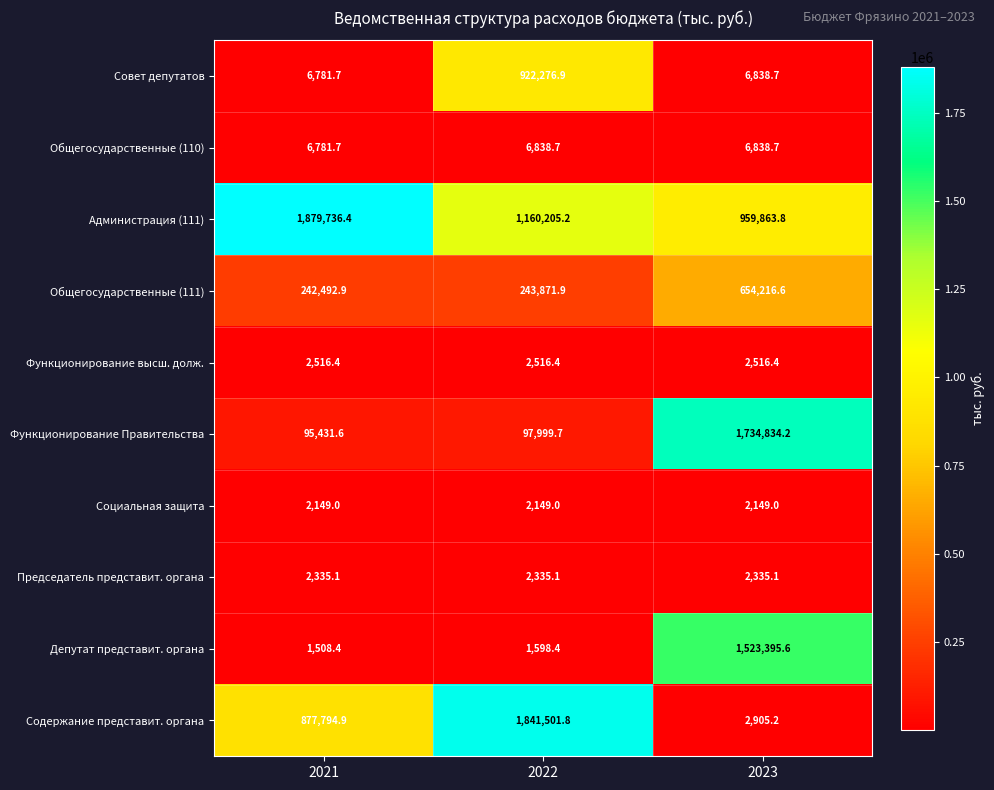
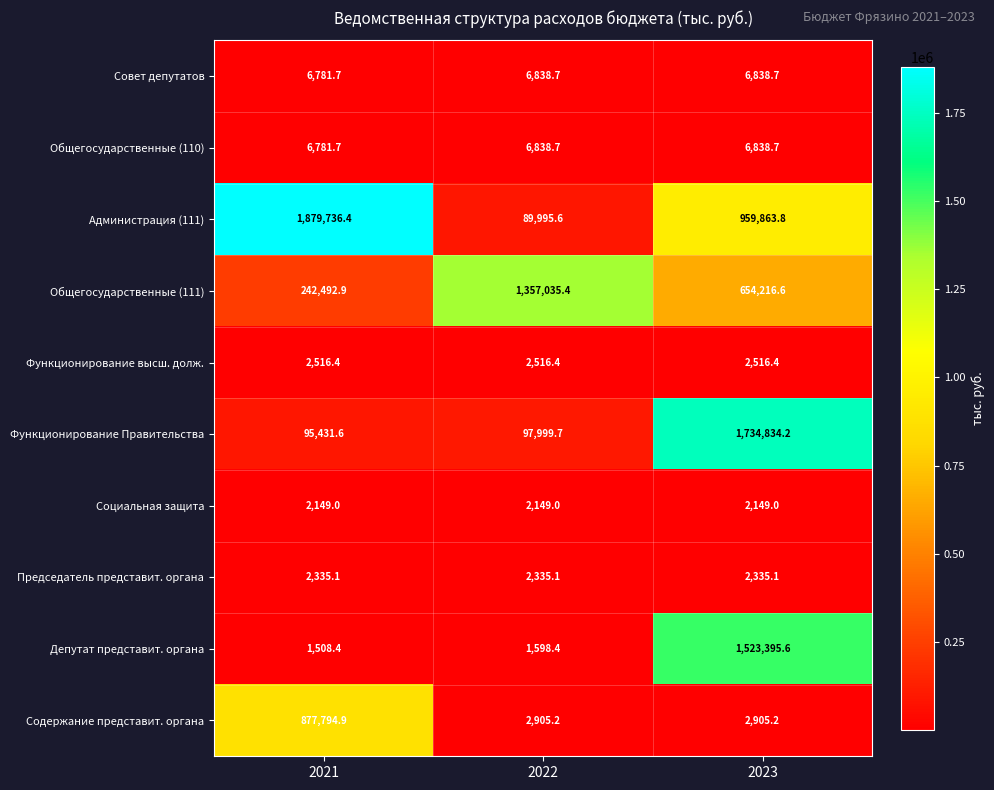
  {
    "Совет депутатов": {
      "2021": "6,781.7",
-     "2022": "922,276.9",
+     "2022": "6,838.7",
      "2023": "6,838.7"
    },
    "Общегосударственные (110)": {
      "2021": "6,781.7",
      "2022": "6,838.7",
      "2023": "6,838.7"
    },
    "Администрация (111)": {
      "2021": "1,879,736.4",
-     "2022": "1,160,205.2",
+     "2022": "89,995.6",
      "2023": "959,863.8"
    },
    "Общегосударственные (111)": {
      "2021": "242,492.9",
-     "2022": "243,871.9",
+     "2022": "1,357,035.4",
      "2023": "654,216.6"
    },
    "Функционирование высш. долж.": {
      "2021": "2,516.4",
      "2022": "2,516.4",
      "2023": "2,516.4"
    },
    "Функционирование Правительства": {
      "2021": "95,431.6",
      "2022": "97,999.7",
      "2023": "1,734,834.2"
    },
    "Социальная защита": {
      "2021": "2,149.0",
      "2022": "2,149.0",
      "2023": "2,149.0"
    },
    "Председатель представит. органа": {
      "2021": "2,335.1",
      "2022": "2,335.1",
      "2023": "2,335.1"
    },
    "Депутат представит. органа": {
      "2021": "1,508.4",
      "2022": "1,598.4",
      "2023": "1,523,395.6"
    },
    "Содержание представит. органа": {
      "2021": "877,794.9",
-     "2022": "1,841,501.8",
+     "2022": "2,905.2",
      "2023": "2,905.2"
    }
  }
